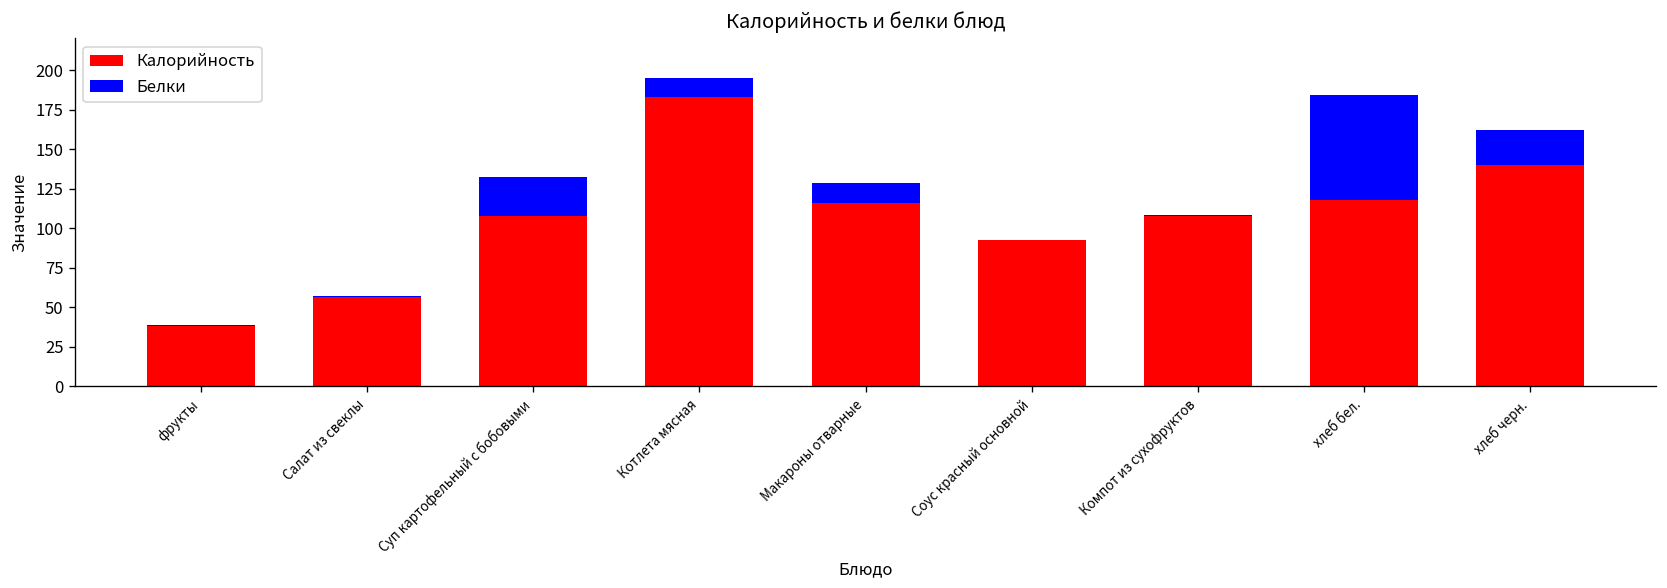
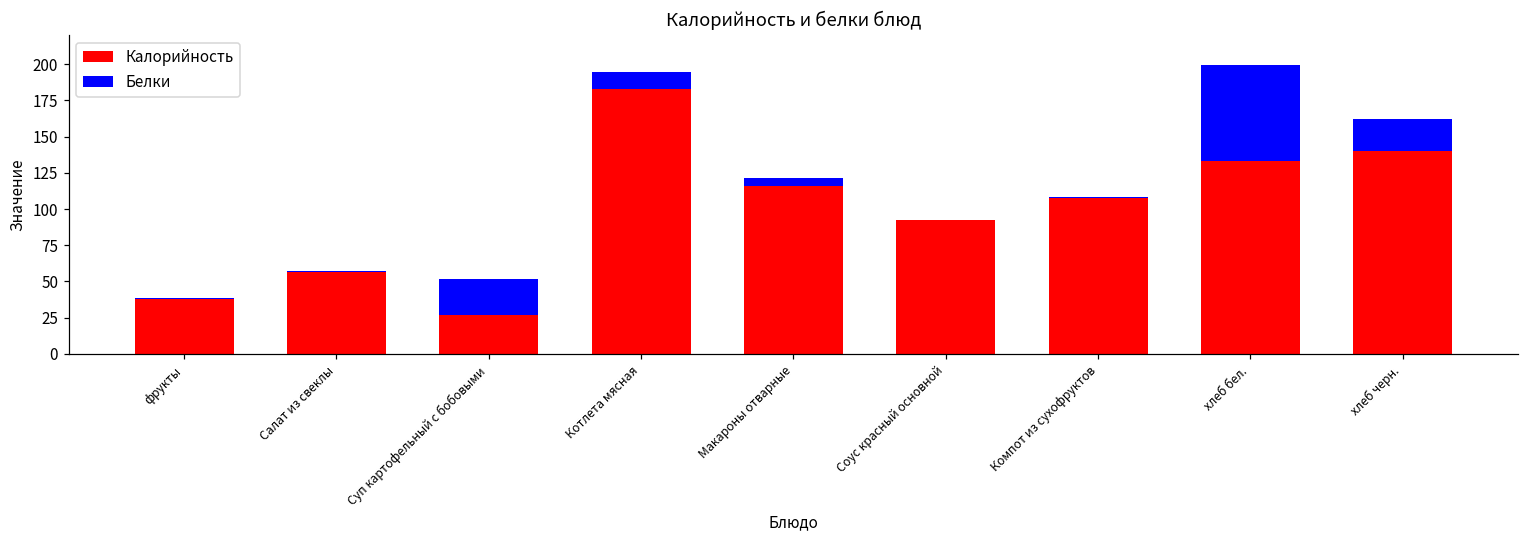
  {
    "Калорийность": {
      "фрукты": 38,
      "Салат из свеклы": 56,
-     "Суп картофельный с бобовыми": 108,
+     "Суп картофельный с бобовыми": 27,
      "Котлета мясная": 183,
      "Макароны отварные": 116,
      "Соус красный основной": 92,
      "Компот из сухофруктов": 107,
-     "хлеб бел.": 118,
+     "хлеб бел.": 133,
      "хлеб черн.": 140
    },
    "Белки": {
      "Суп картофельный с бобовыми": 25,
      "Котлета мясная": 12,
-     "Макароны отварные": 12,
+     "Макароны отварные": 6,
      "хлеб бел.": 67,
      "хлеб черн.": 22
    }
  }
